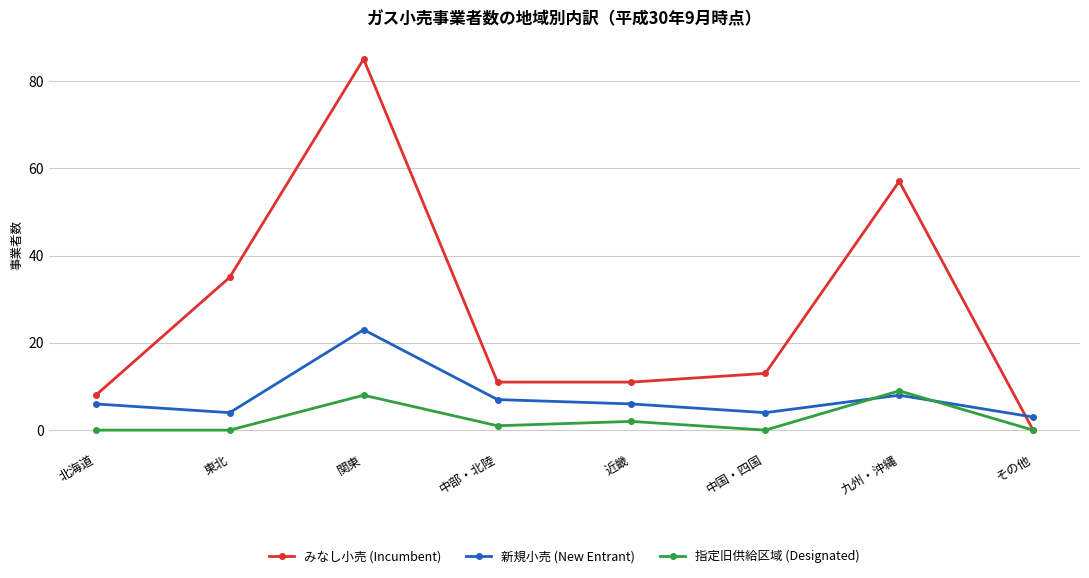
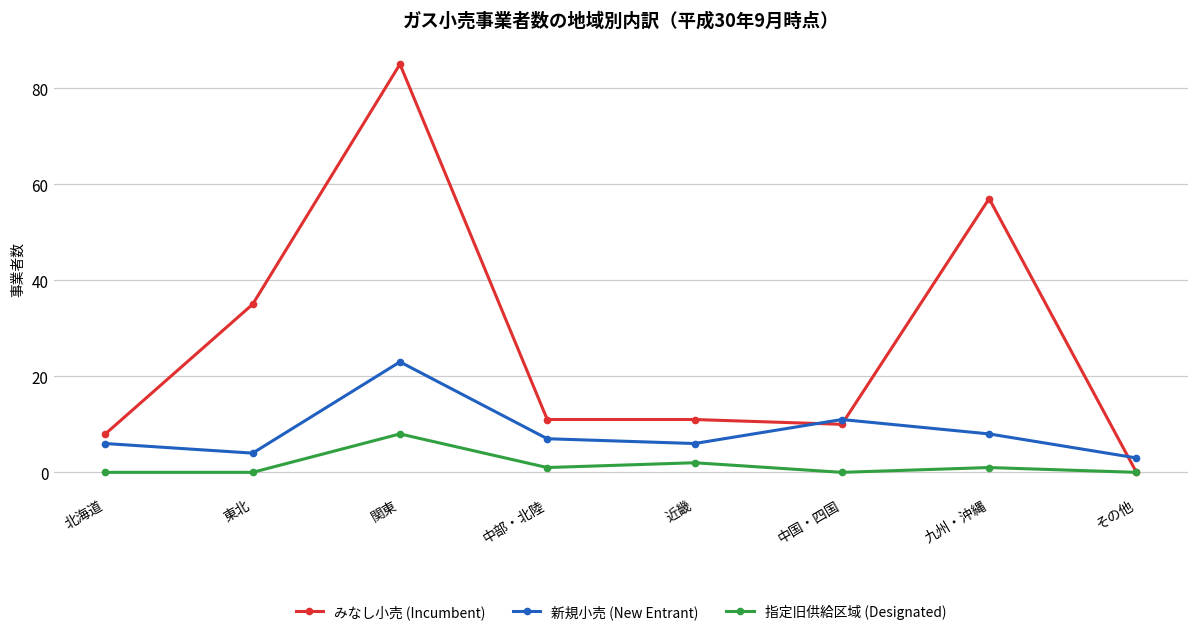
  {
    "みなし小売 (Incumbent)": {
      "北海道": 8,
      "東北": 35,
      "関東": 85,
      "中部・北陸": 11,
      "近畿": 11,
-     "中国・四国": 13,
+     "中国・四国": 10,
      "九州・沖縄": 57
    },
    "新規小売 (New Entrant)": {
      "北海道": 6,
      "東北": 4,
      "関東": 23,
      "中部・北陸": 7,
      "近畿": 6,
-     "中国・四国": 4,
+     "中国・四国": 11,
      "九州・沖縄": 8,
      "その他": 3
    },
    "指定旧供給区域 (Designated)": {
      "北海道": 0,
      "東北": 0,
      "関東": 8,
      "中部・北陸": 1,
      "近畿": 2,
      "中国・四国": 0,
-     "九州・沖縄": 9
+     "九州・沖縄": 1
    }
  }
